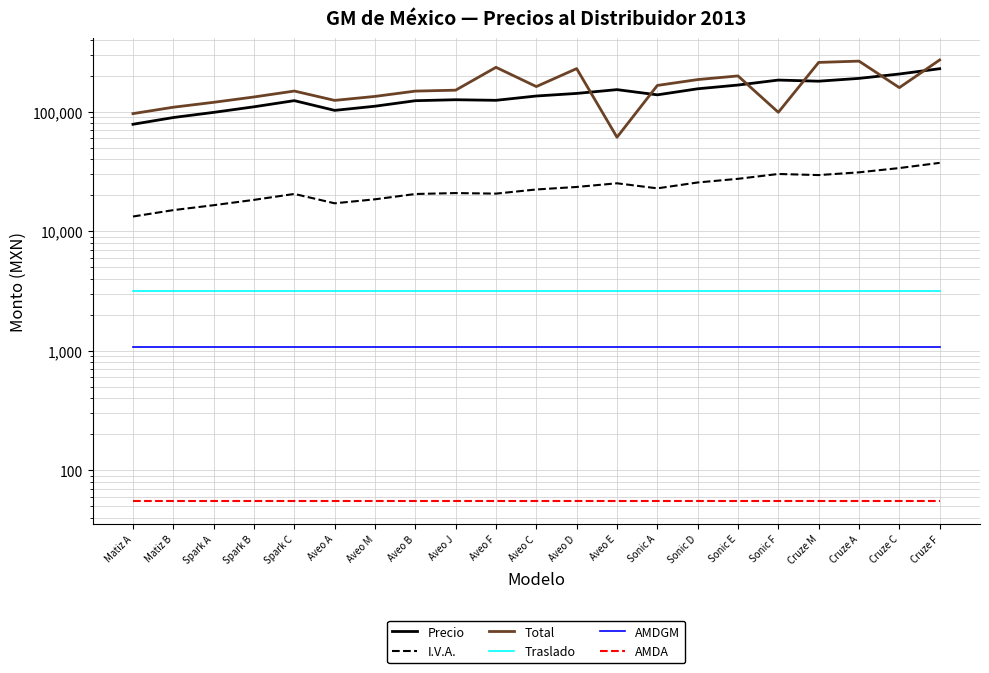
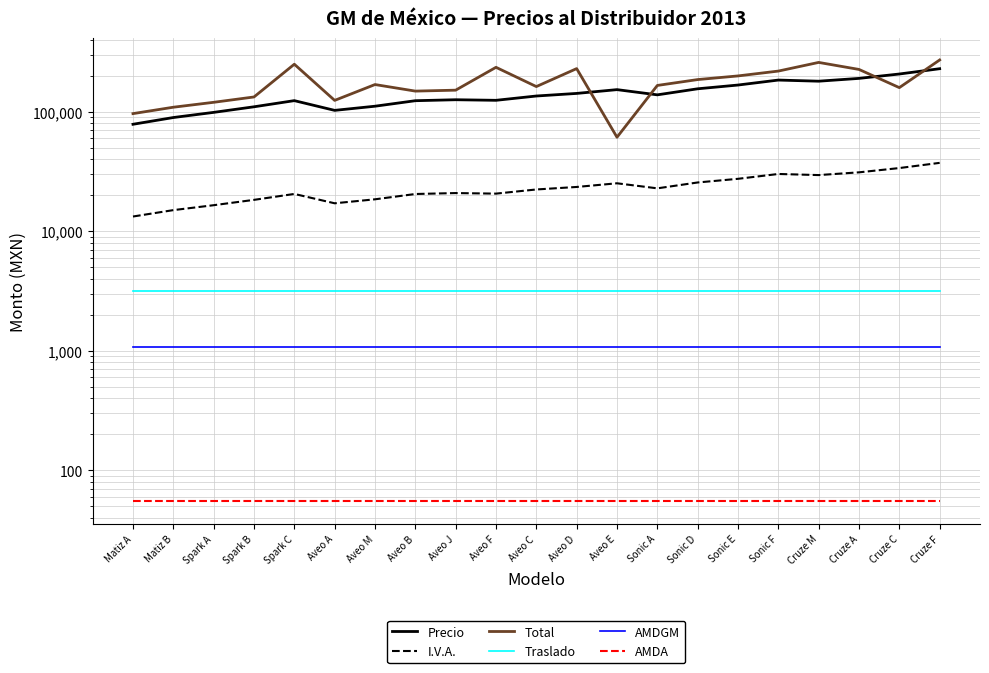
  {
    "Total": {
      "Matiz A": "100,000",
      "Matiz B": "110,000",
      "Spark A": "120,000",
      "Spark B": "130,000",
-     "Spark C": "150,000",
+     "Spark C": "250,000",
      "Aveo A": "120,000",
-     "Aveo M": "130,000",
+     "Aveo M": "170,000",
      "Aveo B": "150,000",
      "Aveo J": "150,000",
      "Aveo F": "230,000",
      "Aveo C": "160,000",
      "Aveo D": "230,000",
      "Aveo E": "60,000",
      "Sonic A": "170,000",
      "Sonic D": "190,000",
      "Sonic E": "200,000",
-     "Sonic F": "100,000",
+     "Sonic F": "220,000",
      "Cruze M": "260,000",
-     "Cruze A": "260,000",
+     "Cruze A": "230,000",
      "Cruze C": "160,000",
      "Cruze F": "270,000"
    },
    "Traslado": {
      "Matiz A": "3,200",
      "Matiz B": "3,200",
      "Spark A": "3,200",
      "Spark B": "3,200",
      "Spark C": "3,200",
      "Aveo A": "3,200",
      "Aveo M": "3,200",
      "Aveo B": "3,200",
      "Aveo J": "3,200",
      "Aveo F": "3,200",
      "Aveo C": "3,200",
      "Aveo D": "3,200",
      "Aveo E": "3,200",
      "Sonic A": "3,200",
      "Sonic D": "3,200",
      "Sonic E": "3,200",
      "Sonic F": "3,200",
      "Cruze M": "3,200",
      "Cruze A": "3,200",
      "Cruze C": "3,200",
      "Cruze F": "3,200"
    },
    "AMDGM": {
      "Matiz A": "1,100",
      "Matiz B": "1,100",
      "Spark A": "1,100",
      "Spark B": "1,100",
      "Spark C": "1,100",
      "Aveo A": "1,100",
      "Aveo M": "1,100",
      "Aveo B": "1,100",
      "Aveo J": "1,100",
      "Aveo F": "1,100",
      "Aveo C": "1,100",
      "Aveo D": "1,100",
      "Aveo E": "1,100",
      "Sonic A": "1,100",
      "Sonic D": "1,100",
      "Sonic E": "1,100",
      "Sonic F": "1,100",
      "Cruze M": "1,100",
      "Cruze A": "1,100",
      "Cruze C": "1,100",
      "Cruze F": "1,100"
    },
    "AMDA": {
      "Matiz A": "60",
      "Matiz B": "60",
      "Spark A": "60",
      "Spark B": "60",
      "Spark C": "60",
      "Aveo A": "60",
      "Aveo M": "60",
      "Aveo B": "60",
      "Aveo J": "60",
      "Aveo F": "60",
      "Aveo C": "60",
      "Aveo D": "60",
      "Aveo E": "60",
      "Sonic A": "60",
      "Sonic D": "60",
      "Sonic E": "60",
      "Sonic F": "60",
      "Cruze M": "60",
      "Cruze A": "60",
      "Cruze C": "60",
      "Cruze F": "60"
    }
  }
